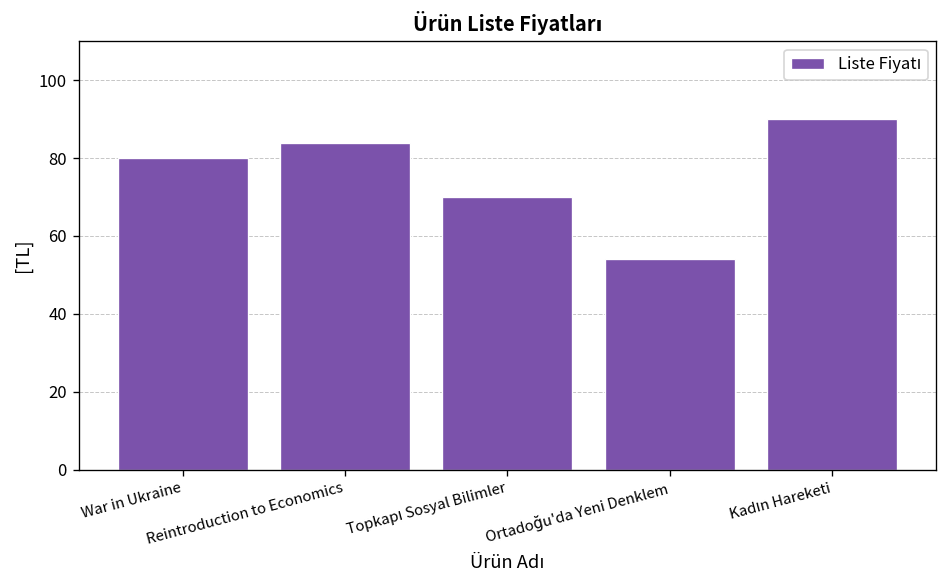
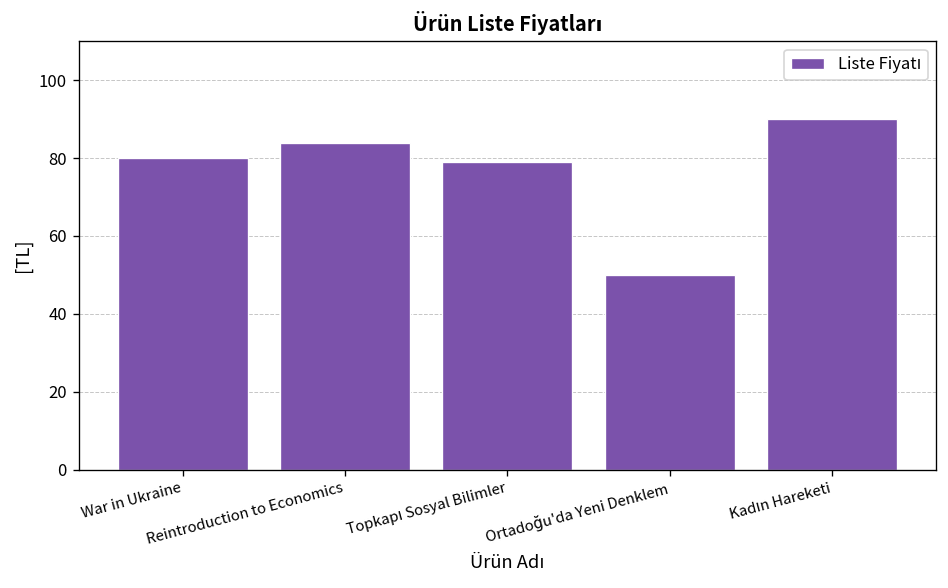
  {
    "War in Ukraine": 80,
    "Reintroduction to Economics": 84,
-   "Topkapı Sosyal Bilimler": 70,
-   "Ortadoğu'da Yeni Denklem": 54,
+   "Topkapı Sosyal Bilimler": 79,
+   "Ortadoğu'da Yeni Denklem": 50,
    "Kadın Hareketi": 90
  }
